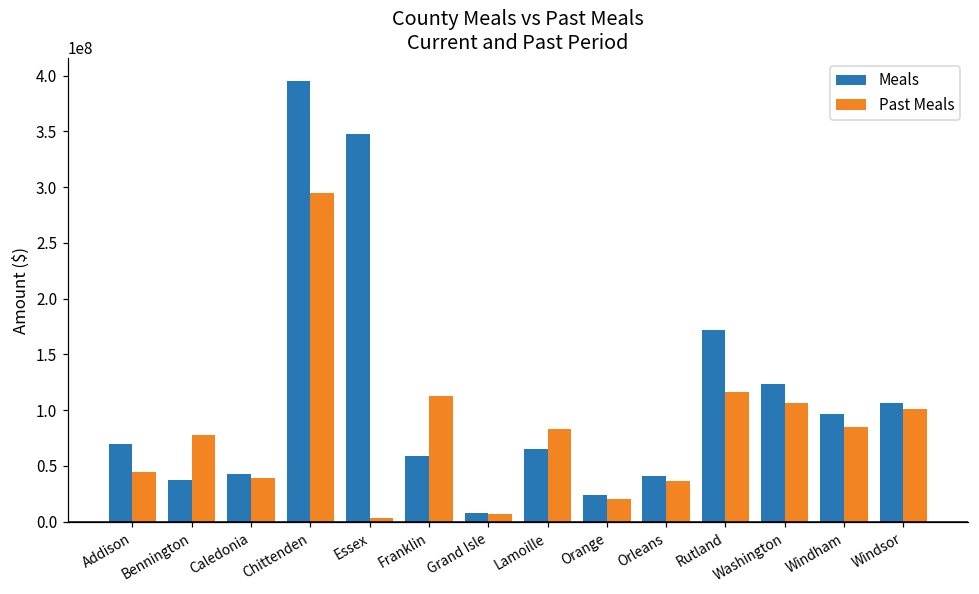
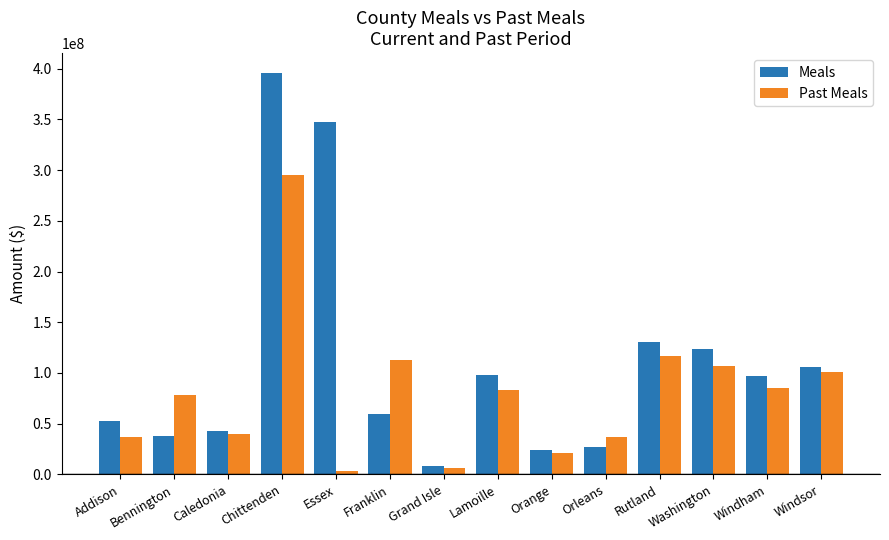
  {
    "Meals": {
-     "Addison": 70000000,
+     "Addison": 52000000,
      "Bennington": 38000000,
      "Caledonia": 43000000,
      "Chittenden": 396000000,
      "Essex": 348000000,
      "Franklin": 59000000,
      "Grand Isle": 8000000,
-     "Lamoille": 65000000,
+     "Lamoille": 98000000,
      "Orange": 24000000,
-     "Orleans": 41000000,
-     "Rutland": 172000000,
+     "Orleans": 27000000,
+     "Rutland": 131000000,
      "Washington": 123000000,
      "Windham": 97000000,
      "Windsor": 106000000
    },
    "Past Meals": {
-     "Addison": 45000000,
+     "Addison": 37000000,
      "Bennington": 78000000,
      "Caledonia": 40000000,
      "Chittenden": 295000000,
      "Essex": 3000000,
      "Franklin": 113000000,
      "Grand Isle": 7000000,
      "Lamoille": 83000000,
      "Orange": 21000000,
      "Orleans": 36000000,
      "Rutland": 117000000,
      "Washington": 106000000,
      "Windham": 85000000,
      "Windsor": 101000000
    }
  }
